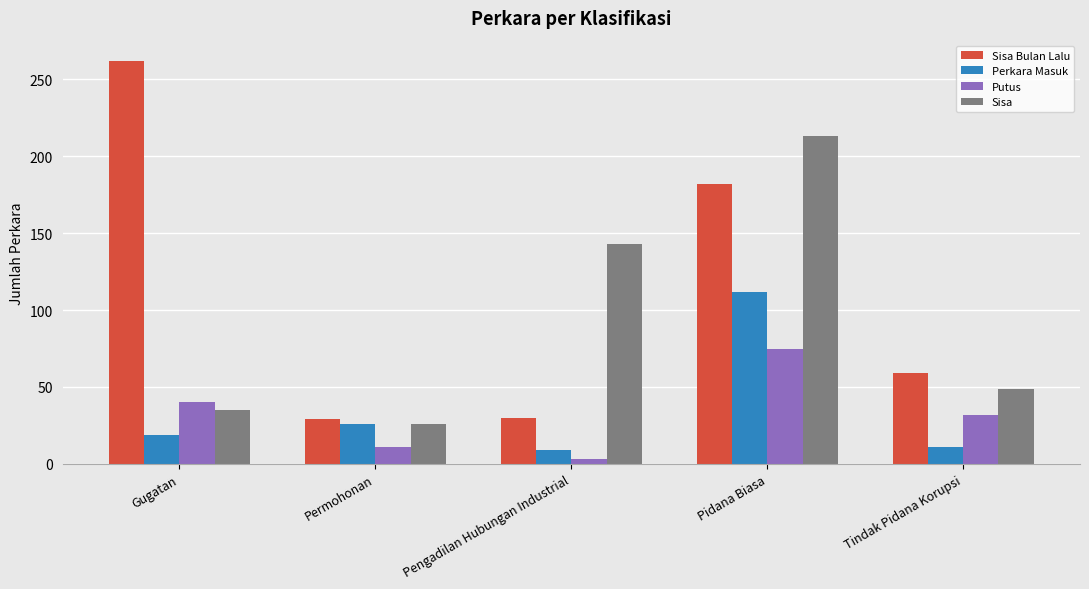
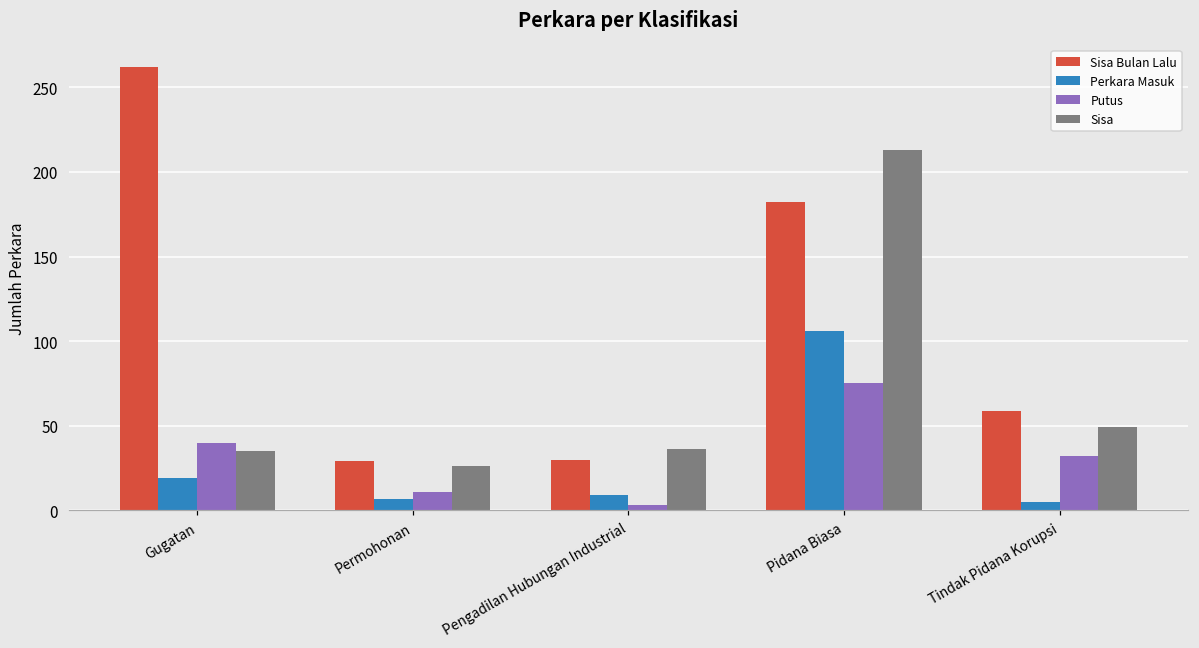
  {
    "Sisa Bulan Lalu": {
      "Gugatan": 262,
      "Permohonan": 29,
      "Pengadilan Hubungan Industrial": 30,
      "Pidana Biasa": 182,
      "Tindak Pidana Korupsi": 59
    },
    "Perkara Masuk": {
      "Gugatan": 19,
-     "Permohonan": 26,
+     "Permohonan": 7,
      "Pengadilan Hubungan Industrial": 9,
-     "Pidana Biasa": 112,
-     "Tindak Pidana Korupsi": 11
+     "Pidana Biasa": 106,
+     "Tindak Pidana Korupsi": 5
    },
    "Putus": {
      "Gugatan": 40,
      "Permohonan": 11,
      "Pengadilan Hubungan Industrial": 3,
      "Pidana Biasa": 75,
      "Tindak Pidana Korupsi": 32
    },
    "Sisa": {
      "Gugatan": 35,
      "Permohonan": 26,
-     "Pengadilan Hubungan Industrial": 143,
+     "Pengadilan Hubungan Industrial": 36,
      "Pidana Biasa": 213,
      "Tindak Pidana Korupsi": 49
    }
  }
